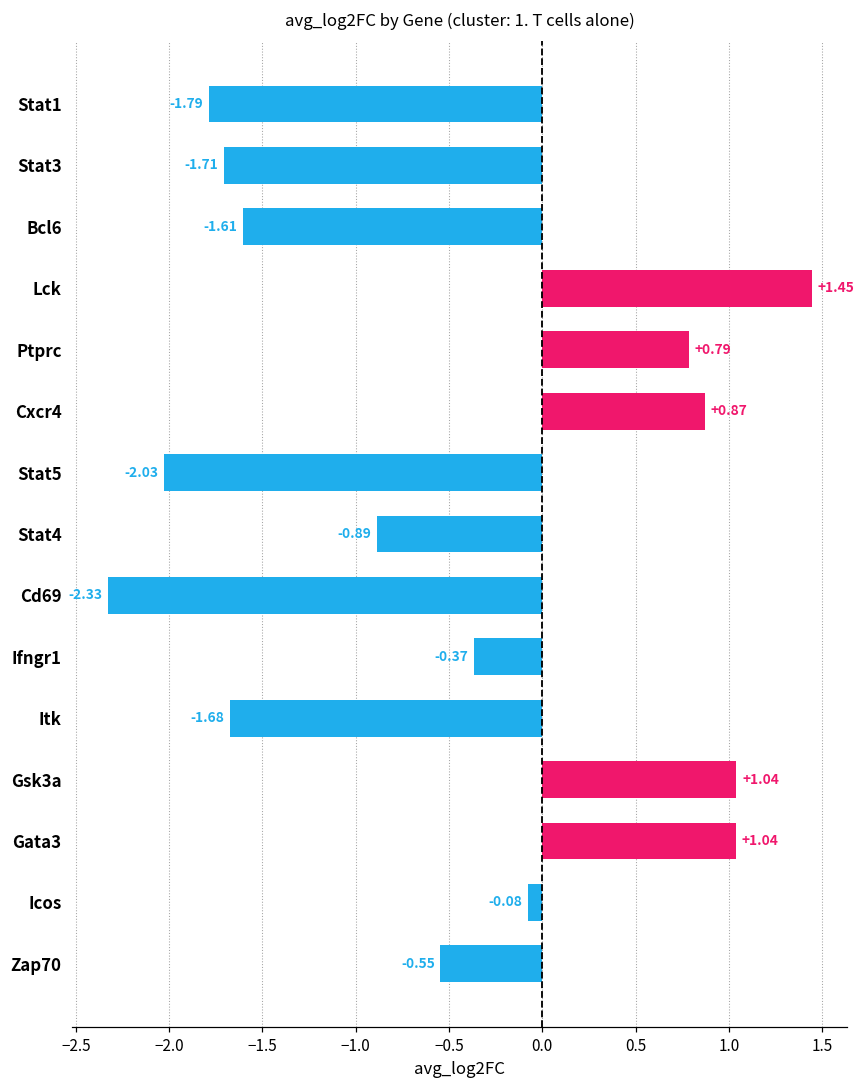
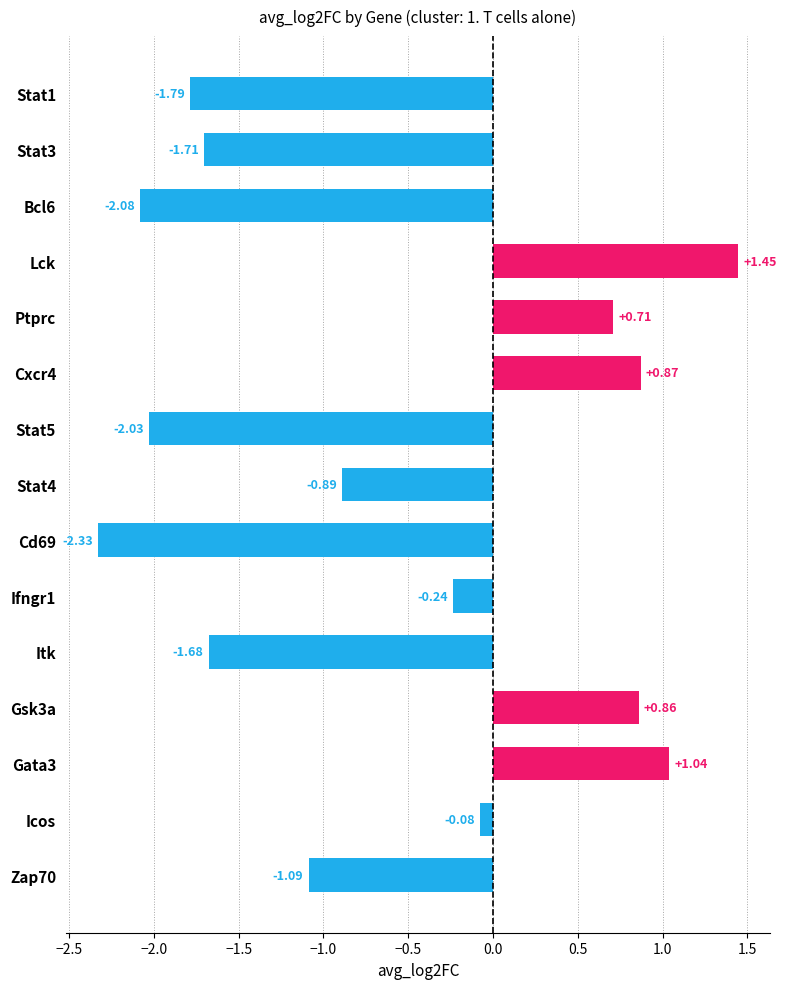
  {
    "Stat1": "-1.79",
    "Stat3": "-1.71",
-   "Bcl6": "-1.61",
+   "Bcl6": "-2.08",
    "Lck": "+1.45",
-   "Ptprc": "+0.79",
+   "Ptprc": "+0.71",
    "Cxcr4": "+0.87",
    "Stat5": "-2.03",
    "Stat4": "-0.89",
    "Cd69": "-2.33",
-   "Ifngr1": "-0.37",
+   "Ifngr1": "-0.24",
    "Itk": "-1.68",
-   "Gsk3a": "+1.04",
+   "Gsk3a": "+0.86",
    "Gata3": "+1.04",
    "Icos": "-0.08",
-   "Zap70": "-0.55"
+   "Zap70": "-1.09"
  }
